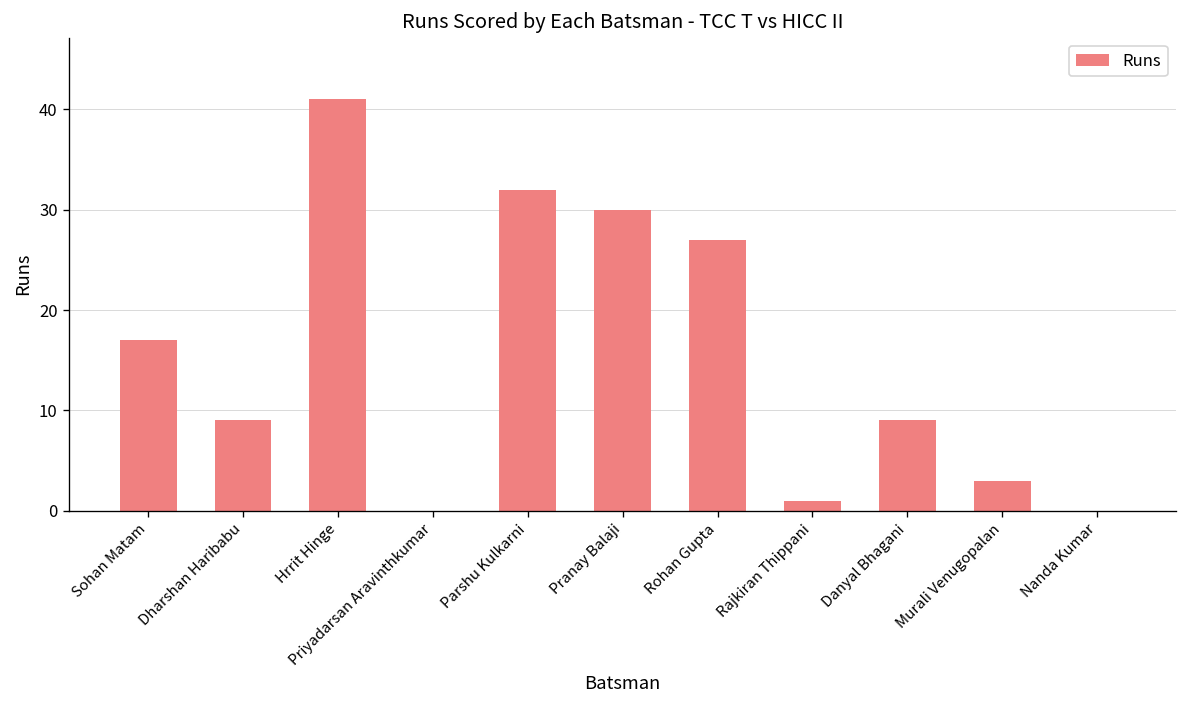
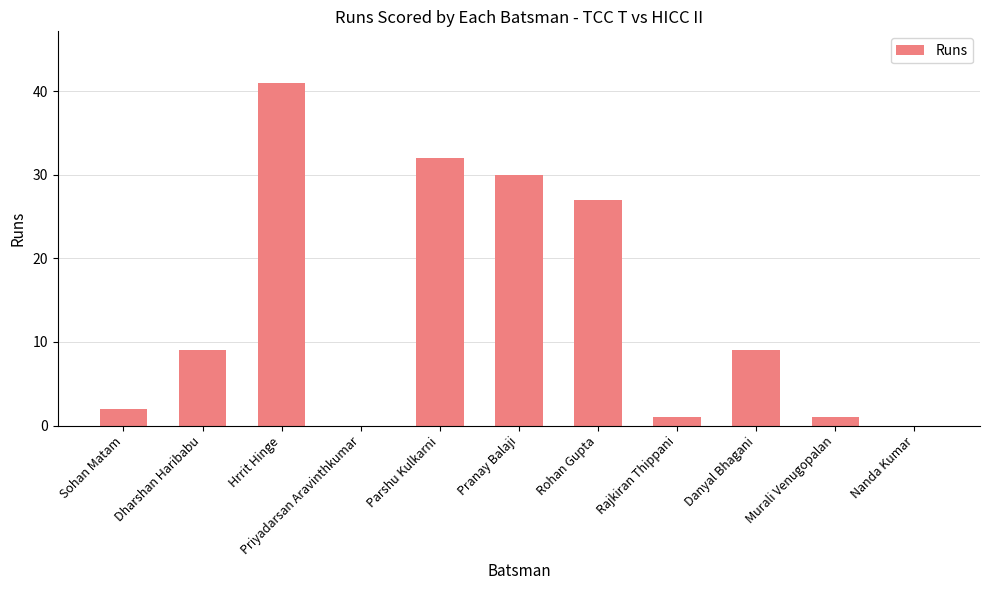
  {
-   "Sohan Matam": 17,
+   "Sohan Matam": 2,
    "Dharshan Haribabu": 9,
    "Hrrit Hinge": 41,
    "Priyadarsan Aravinthkumar": 0,
    "Parshu Kulkarni": 32,
    "Pranay Balaji": 30,
    "Rohan Gupta": 27,
    "Rajkiran Thippani": 1,
    "Danyal Bhagani": 9,
-   "Murali Venugopalan": 3,
+   "Murali Venugopalan": 1,
    "Nanda Kumar": 0
  }
